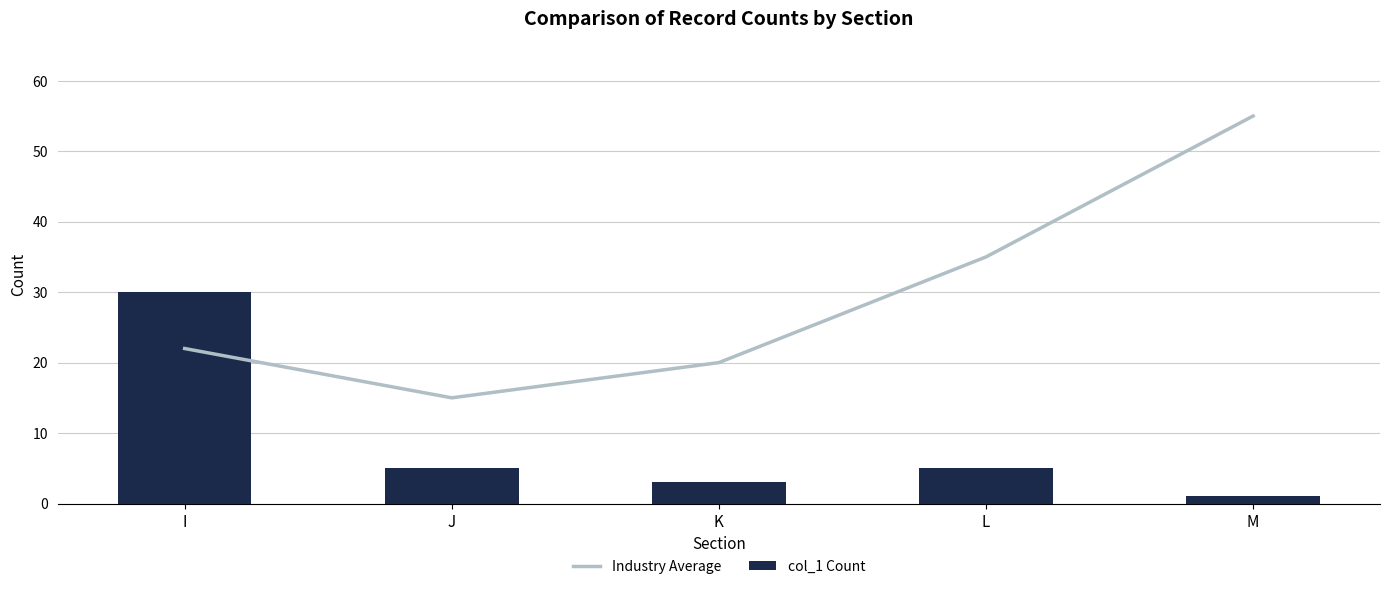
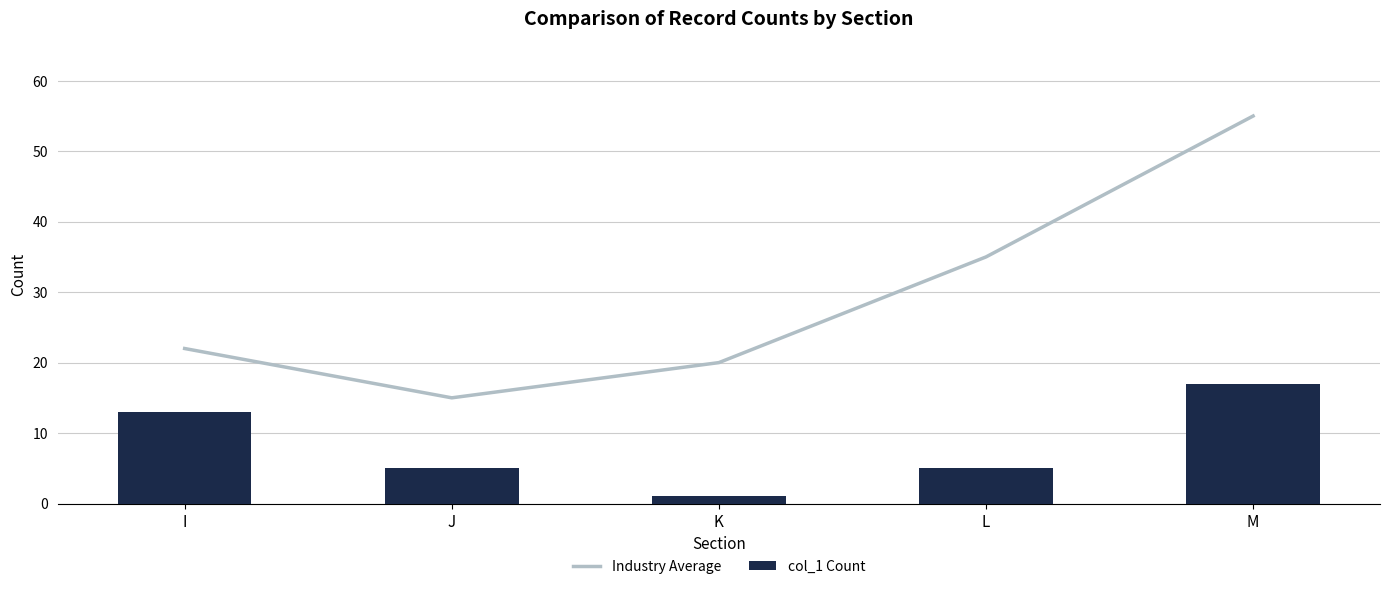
  {
    "col_1 Count": {
-     "I": 30,
+     "I": 13,
      "J": 5,
-     "K": 3,
+     "K": 1,
      "L": 5,
-     "M": 1
+     "M": 17
    },
    "Industry Average": {
      "I": 22,
      "J": 15,
      "K": 20,
      "L": 35,
      "M": 55
    }
  }
